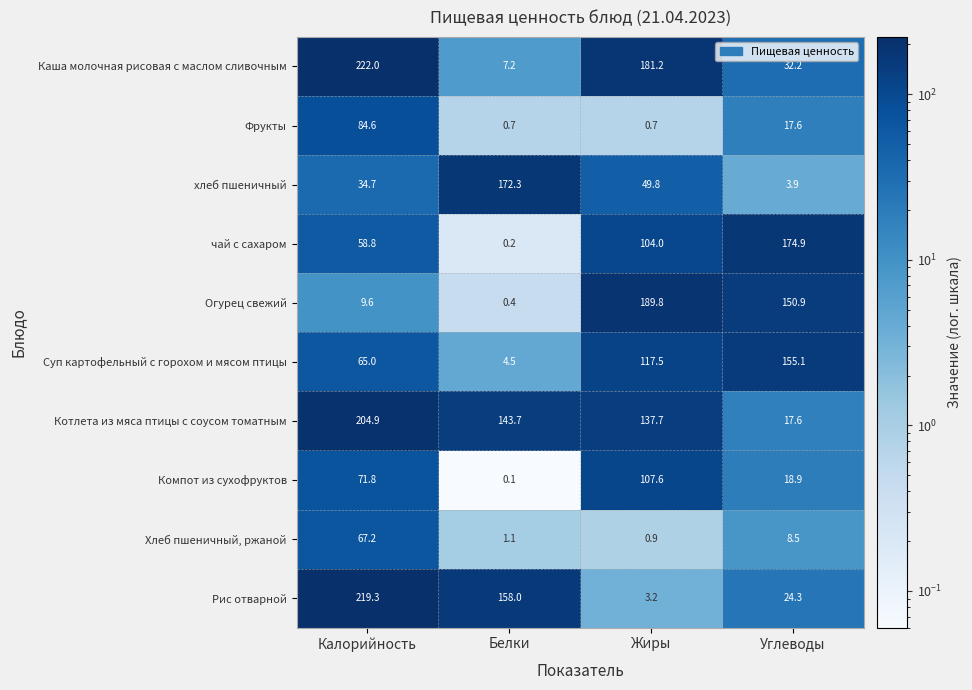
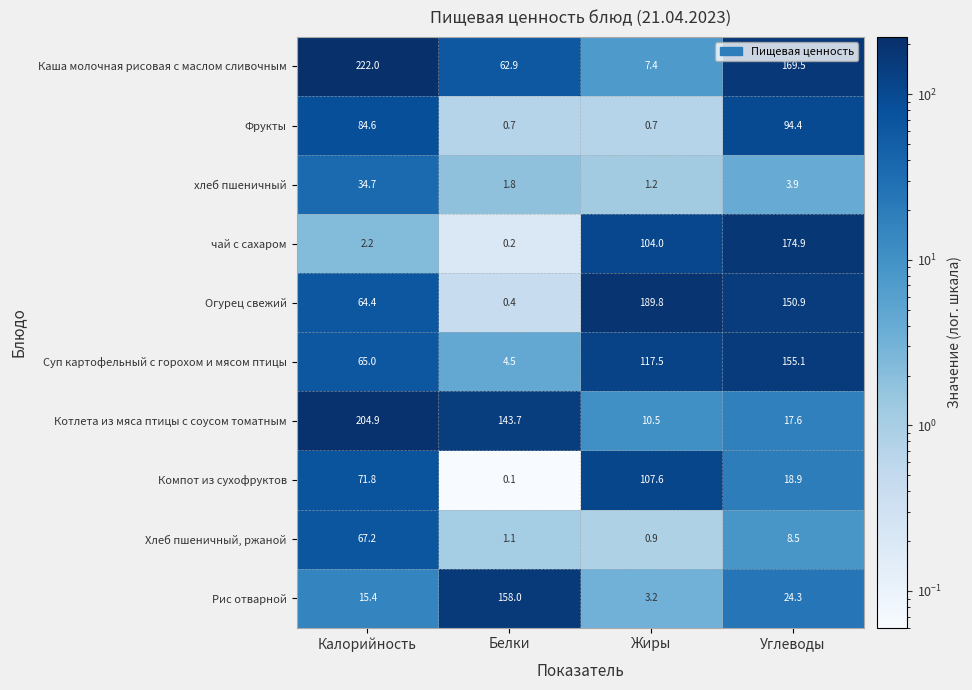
  {
    "Каша молочная рисовая с маслом сливочным": {
      "Калорийность": 222.0,
-     "Белки": 7.2,
-     "Жиры": 181.2,
-     "Углеводы": 32.2
+     "Белки": 62.9,
+     "Жиры": 7.4,
+     "Углеводы": 169.5
    },
    "Фрукты": {
      "Калорийность": 84.6,
      "Белки": 0.7,
      "Жиры": 0.7,
-     "Углеводы": 17.6
+     "Углеводы": 94.4
    },
    "хлеб пшеничный": {
      "Калорийность": 34.7,
-     "Белки": 172.3,
-     "Жиры": 49.8,
+     "Белки": 1.8,
+     "Жиры": 1.2,
      "Углеводы": 3.9
    },
    "чай с сахаром": {
-     "Калорийность": 58.8,
+     "Калорийность": 2.2,
      "Белки": 0.2,
      "Жиры": 104.0,
      "Углеводы": 174.9
    },
    "Огурец свежий": {
-     "Калорийность": 9.6,
+     "Калорийность": 64.4,
      "Белки": 0.4,
      "Жиры": 189.8,
      "Углеводы": 150.9
    },
    "Суп картофельный с горохом и мясом птицы": {
      "Калорийность": 65.0,
      "Белки": 4.5,
      "Жиры": 117.5,
      "Углеводы": 155.1
    },
    "Котлета из мяса птицы с соусом томатным": {
      "Калорийность": 204.9,
      "Белки": 143.7,
-     "Жиры": 137.7,
+     "Жиры": 10.5,
      "Углеводы": 17.6
    },
    "Компот из сухофруктов": {
      "Калорийность": 71.8,
      "Белки": 0.1,
      "Жиры": 107.6,
      "Углеводы": 18.9
    },
    "Хлеб пшеничный, ржаной": {
      "Калорийность": 67.2,
      "Белки": 1.1,
      "Жиры": 0.9,
      "Углеводы": 8.5
    },
    "Рис отварной": {
-     "Калорийность": 219.3,
+     "Калорийность": 15.4,
      "Белки": 158.0,
      "Жиры": 3.2,
      "Углеводы": 24.3
    }
  }
